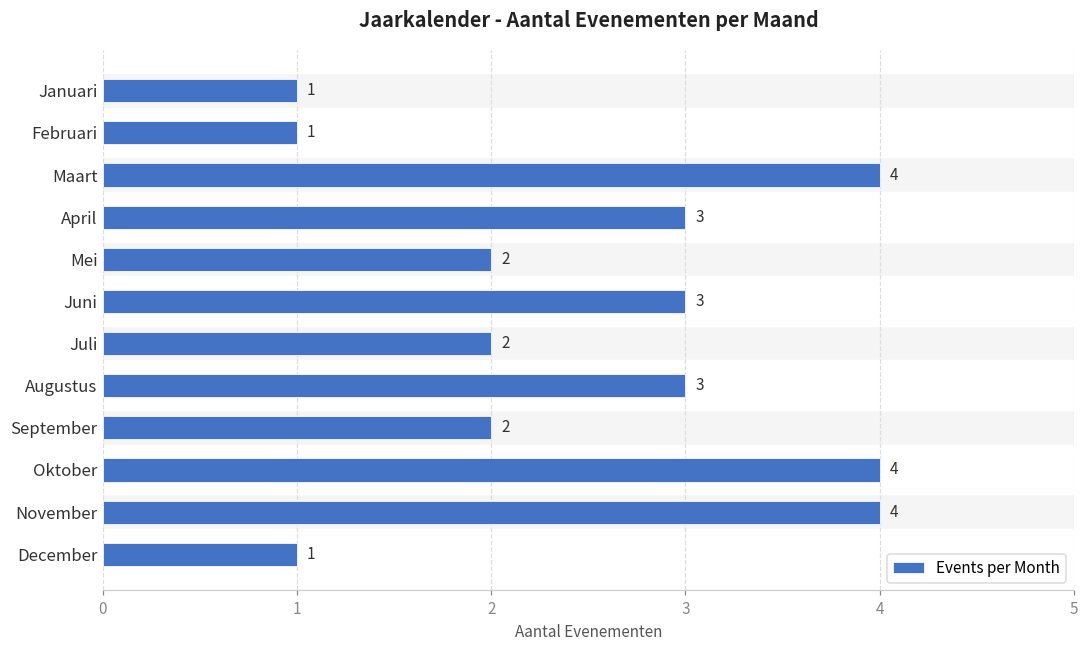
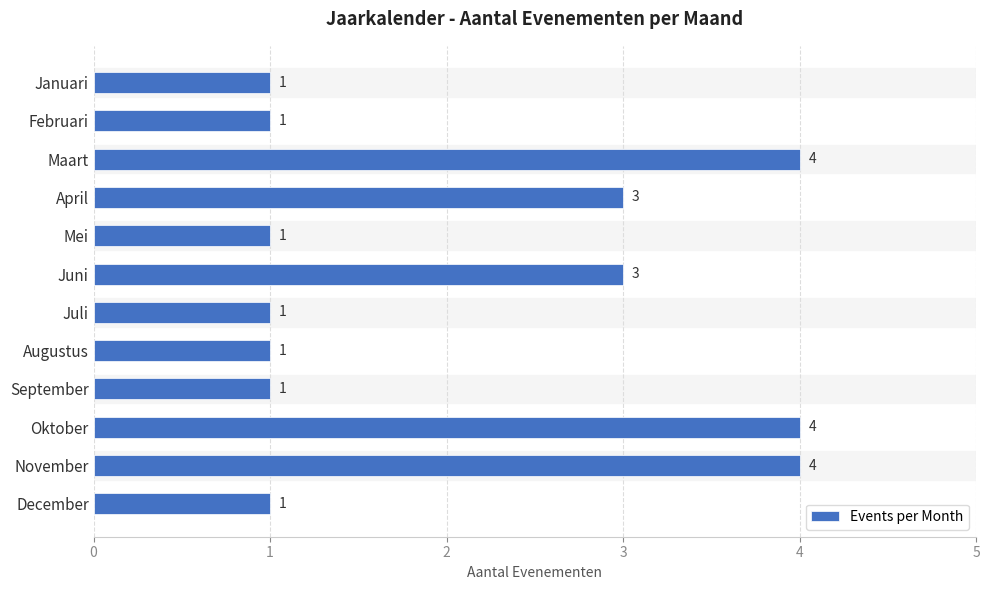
  {
    "Januari": 1,
    "Februari": 1,
    "Maart": 4,
    "April": 3,
-   "Mei": 2,
+   "Mei": 1,
    "Juni": 3,
-   "Juli": 2,
-   "Augustus": 3,
-   "September": 2,
+   "Juli": 1,
+   "Augustus": 1,
+   "September": 1,
    "Oktober": 4,
    "November": 4,
    "December": 1
  }
